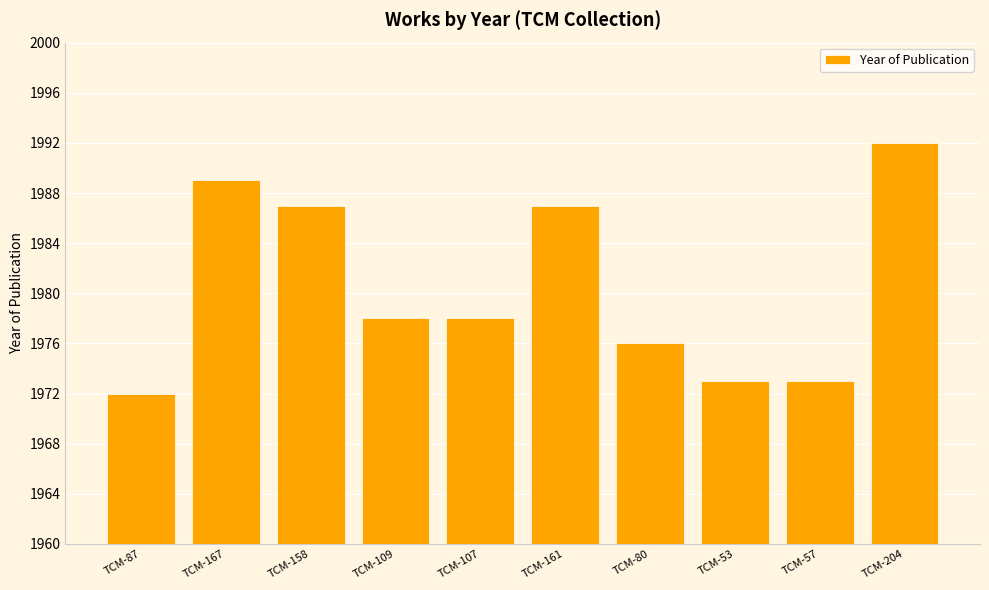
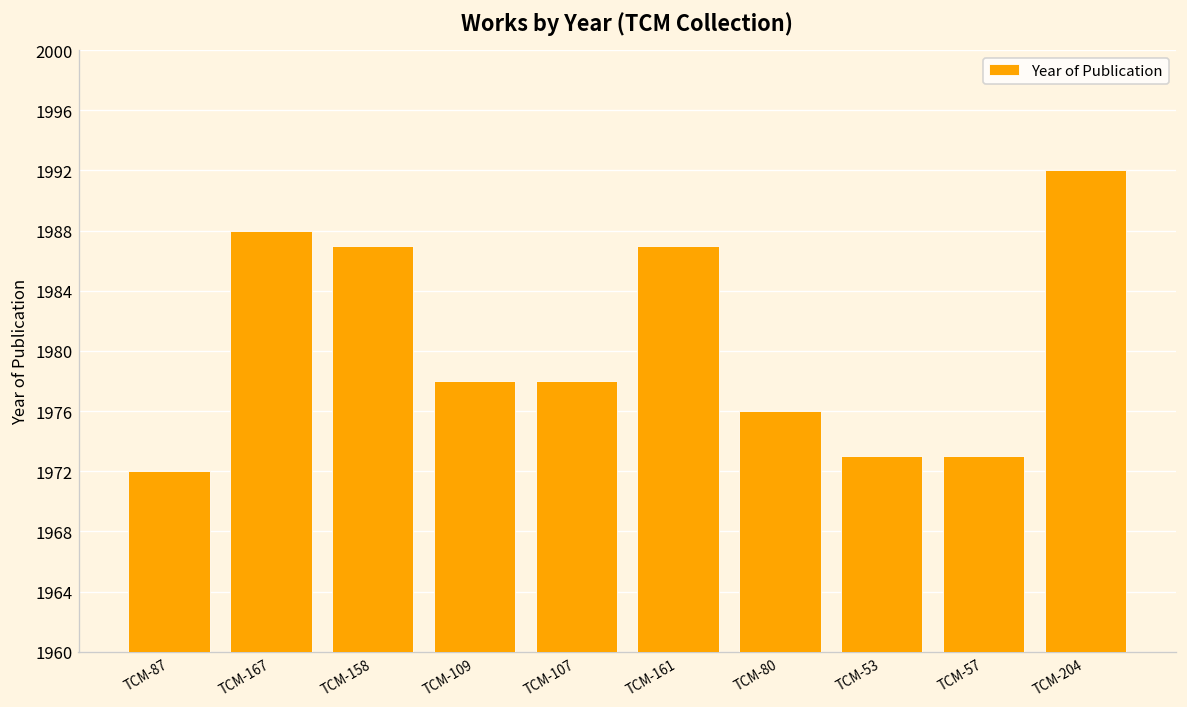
  {
    "TCM-87": 1972,
-   "TCM-167": 1989,
+   "TCM-167": 1988,
    "TCM-158": 1987,
    "TCM-109": 1978,
    "TCM-107": 1978,
    "TCM-161": 1987,
    "TCM-80": 1976,
    "TCM-53": 1973,
    "TCM-57": 1973,
    "TCM-204": 1992
  }
